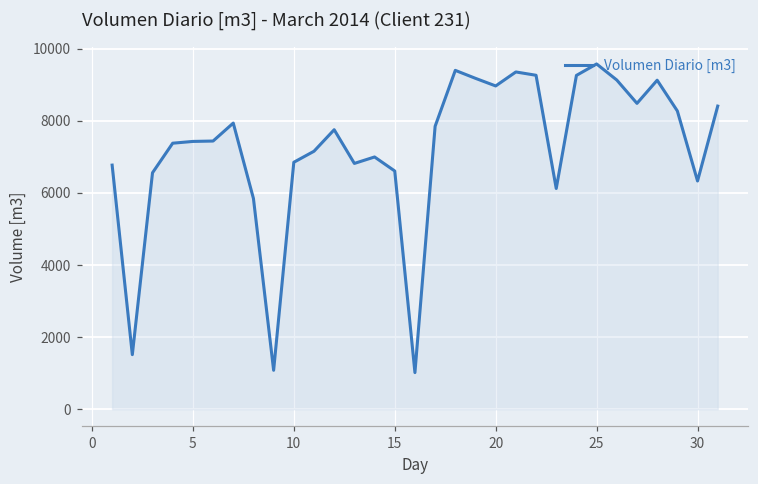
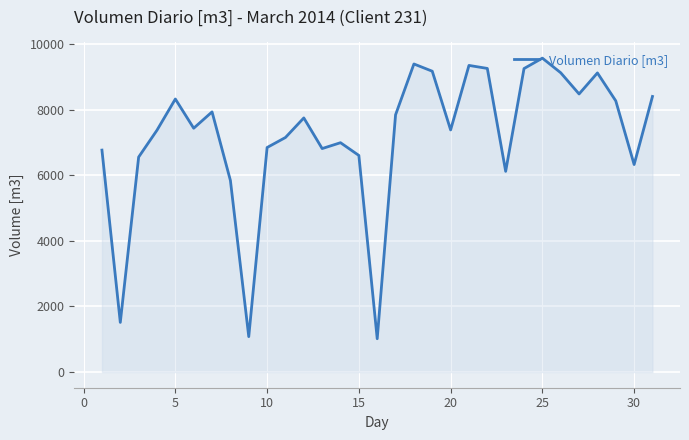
  {
-   "5": 7400,
+   "5": 8300,
    "10": 6900,
    "15": 6600,
-   "20": 9000,
+   "20": 7400,
    "25": 9600,
    "30": 6300
  }
